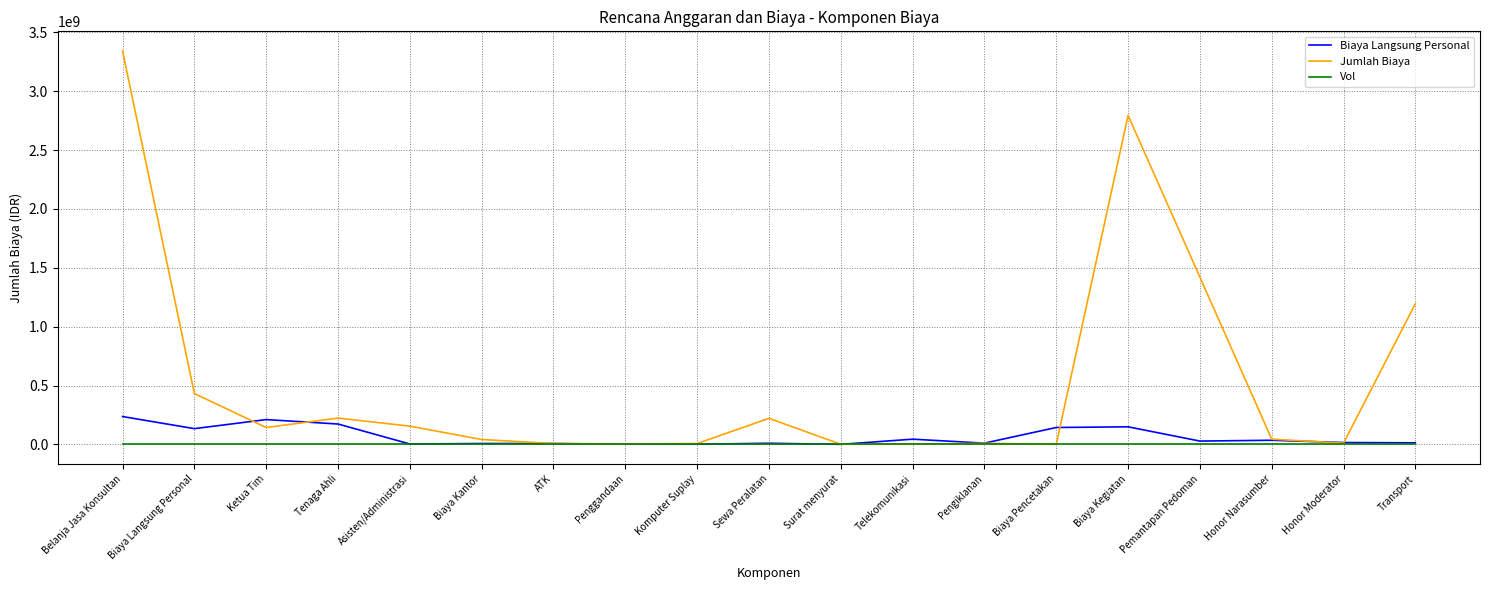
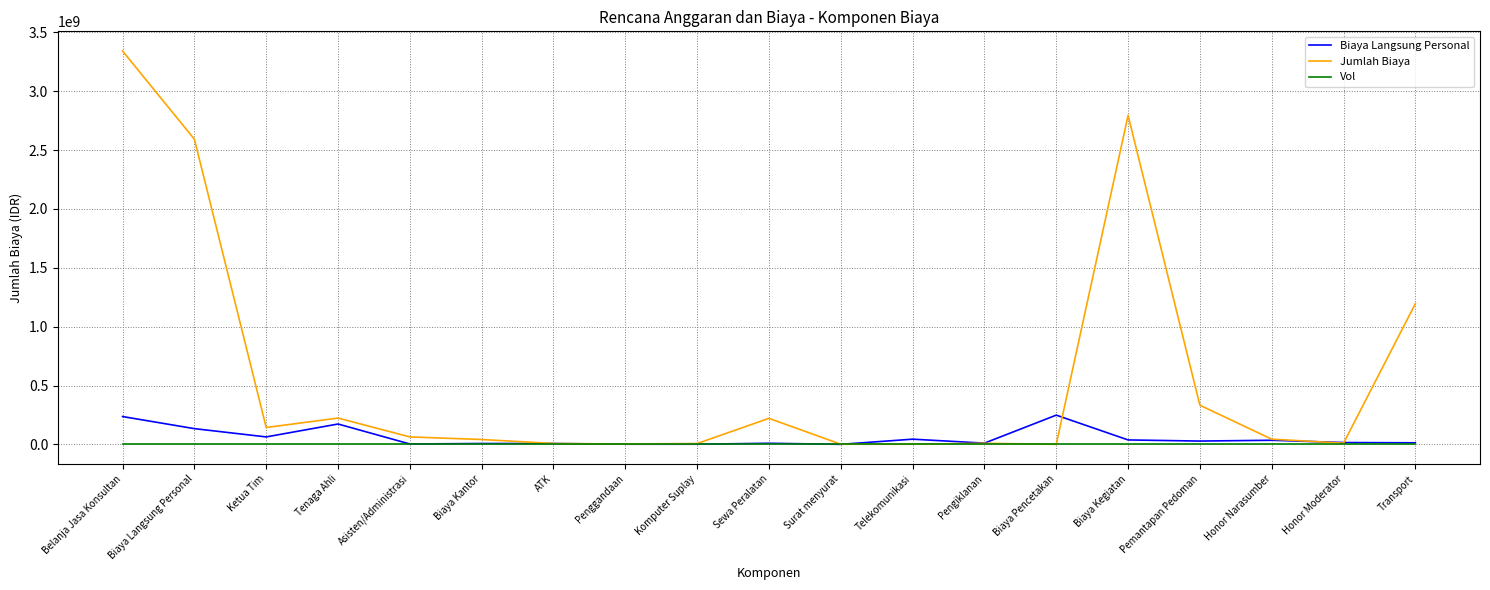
  {
    "Biaya Langsung Personal": {
      "Belanja Jasa Konsultan": 240000000,
      "Biaya Langsung Personal": 130000000,
-     "Ketua Tim": 210000000,
+     "Ketua Tim": 60000000,
      "Tenaga Ahli": 170000000,
      "Telekomunikasi": 40000000,
-     "Biaya Pencetakan": 140000000,
-     "Biaya Kegiatan": 150000000,
+     "Biaya Pencetakan": 250000000,
+     "Biaya Kegiatan": 40000000,
      "Pemantapan Pedoman": 30000000
    },
    "Jumlah Biaya": {
      "Belanja Jasa Konsultan": 3340000000,
-     "Biaya Langsung Personal": 430000000,
+     "Biaya Langsung Personal": 2590000000,
      "Ketua Tim": 140000000,
      "Tenaga Ahli": 220000000,
-     "Asisten/Administrasi": 160000000,
+     "Asisten/Administrasi": 60000000,
      "Biaya Kantor": 40000000,
      "Sewa Peralatan": 220000000,
      "Biaya Kegiatan": 2790000000,
-     "Pemantapan Pedoman": 1420000000,
+     "Pemantapan Pedoman": 330000000,
      "Transport": 1200000000
    },
    "Vol": {
      "Belanja Jasa Konsultan": 0,
      "Biaya Langsung Personal": 0,
      "Ketua Tim": 0,
      "Tenaga Ahli": 0,
      "Biaya Kegiatan": 0,
      "Pemantapan Pedoman": 0,
      "Honor Narasumber": 0
    }
  }
